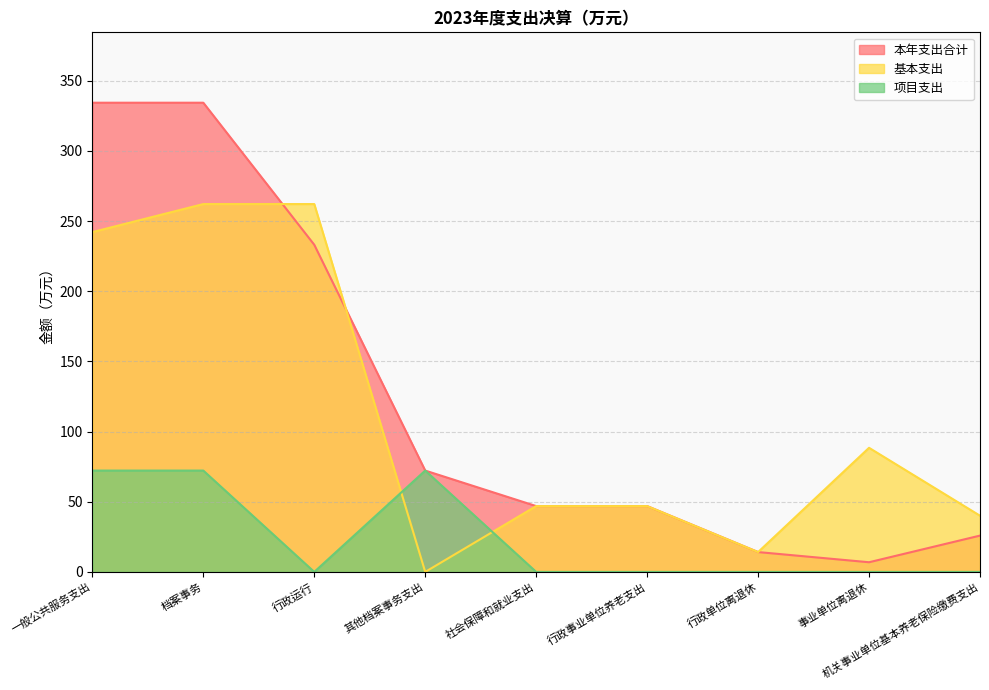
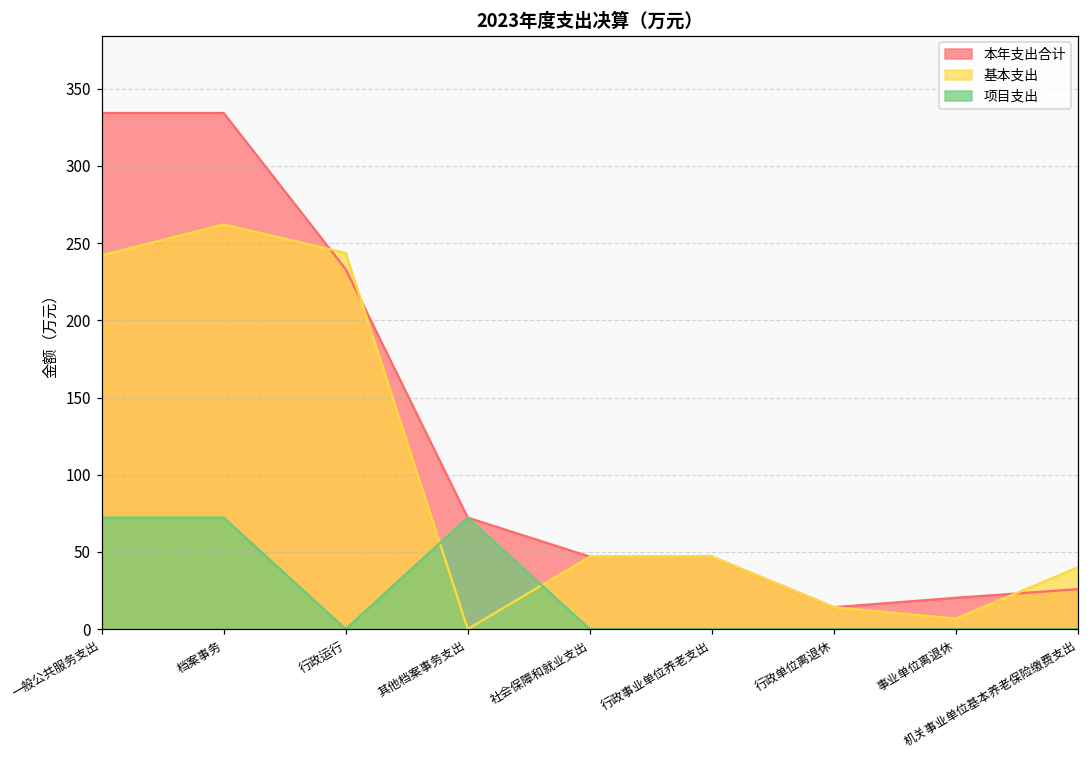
  {
    "本年支出合计": {
      "一般公共服务支出": 334,
      "档案事务": 334,
      "行政运行": 233,
-     "事业单位离退休": 7,
+     "事业单位离退休": 20,
      "机关事业单位基本养老保险缴费支出": 26
    },
    "基本支出": {
      "一般公共服务支出": 242,
      "档案事务": 262,
-     "行政运行": 262,
+     "行政运行": 244,
      "其他档案事务支出": 0,
-     "事业单位离退休": 88,
+     "事业单位离退休": 7,
      "机关事业单位基本养老保险缴费支出": 40
    },
    "项目支出": {
      "一般公共服务支出": 72,
      "档案事务": 72,
      "行政运行": 0,
      "社会保障和就业支出": 0,
      "行政事业单位养老支出": 0,
      "行政单位离退休": 0,
      "事业单位离退休": 0,
      "机关事业单位基本养老保险缴费支出": 0
    }
  }
